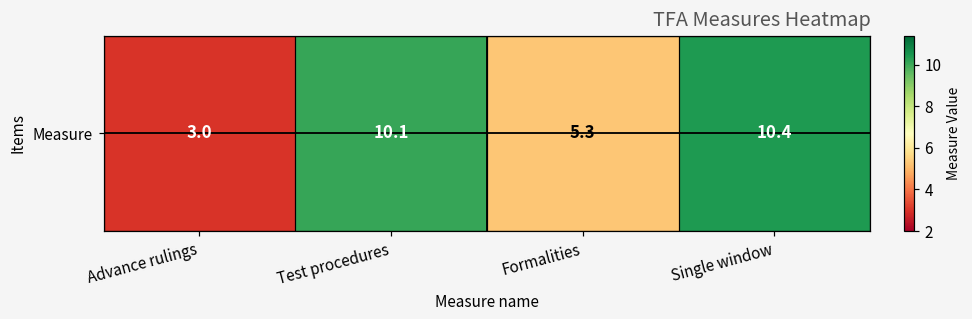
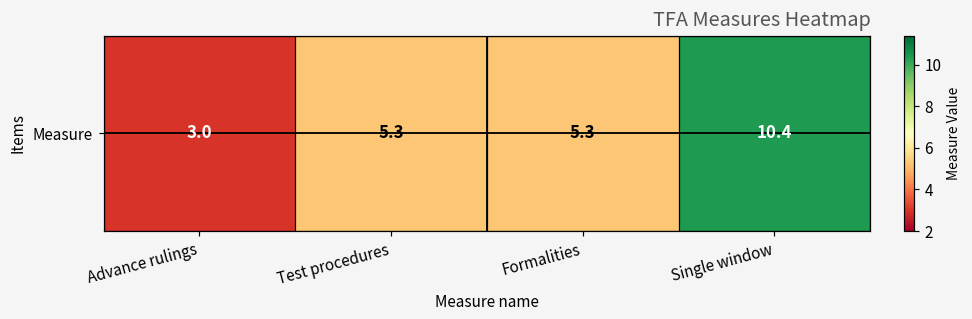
  {
    "Measure": {
      "Advance rulings": 3.0,
-     "Test procedures": 10.1,
+     "Test procedures": 5.3,
      "Formalities": 5.3,
      "Single window": 10.4
    }
  }
